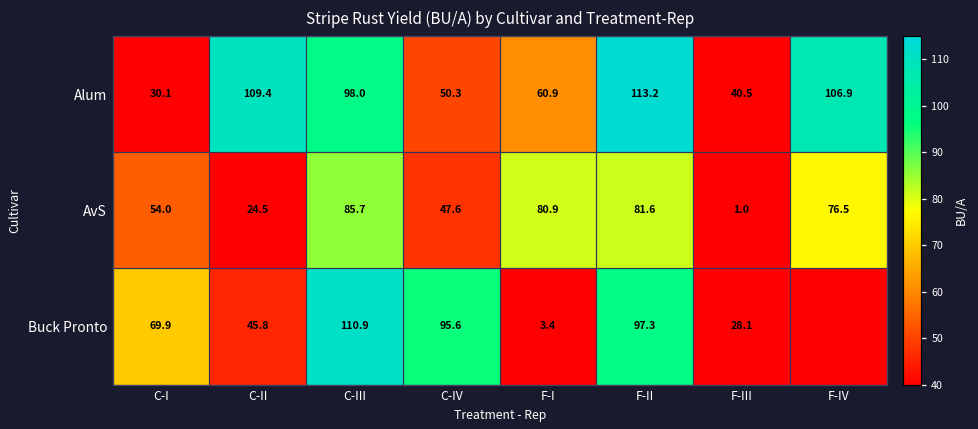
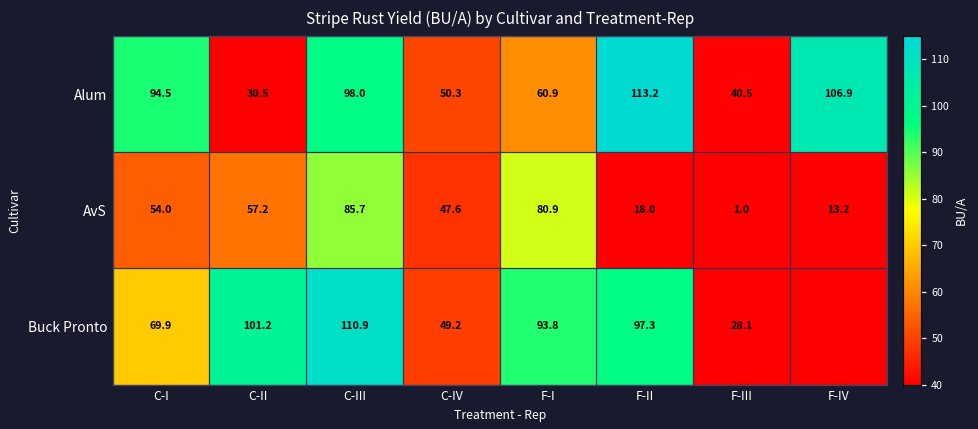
  {
    "Alum": {
-     "C-I": 30.1,
-     "C-II": 109.4,
+     "C-I": 94.5,
+     "C-II": 30.5,
      "C-III": 98.0,
      "C-IV": 50.3,
      "F-I": 60.9,
      "F-II": 113.2,
      "F-III": 40.5,
      "F-IV": 106.9
    },
    "AvS": {
      "C-I": 54.0,
-     "C-II": 24.5,
+     "C-II": 57.2,
      "C-III": 85.7,
      "C-IV": 47.6,
      "F-I": 80.9,
-     "F-II": 81.6,
+     "F-II": 18.0,
      "F-III": 1.0,
-     "F-IV": 76.5
+     "F-IV": 13.2
    },
    "Buck Pronto": {
      "C-I": 69.9,
-     "C-II": 45.8,
+     "C-II": 101.2,
      "C-III": 110.9,
-     "C-IV": 95.6,
-     "F-I": 3.4,
+     "C-IV": 49.2,
+     "F-I": 93.8,
      "F-II": 97.3,
      "F-III": 28.1
    }
  }
